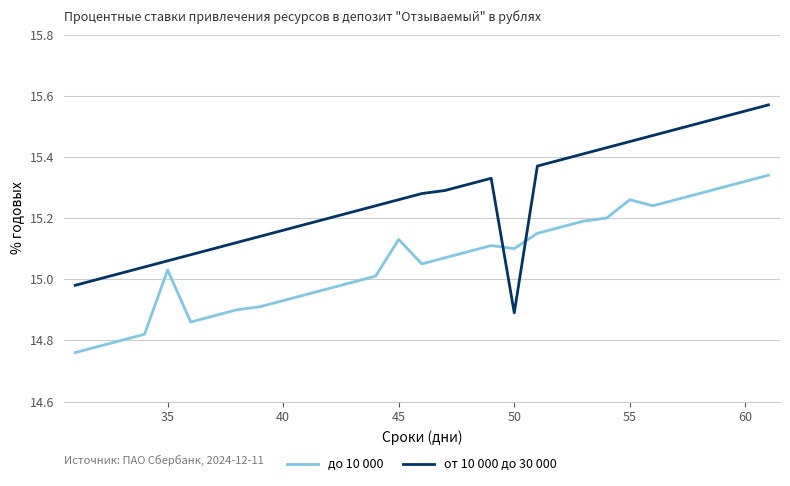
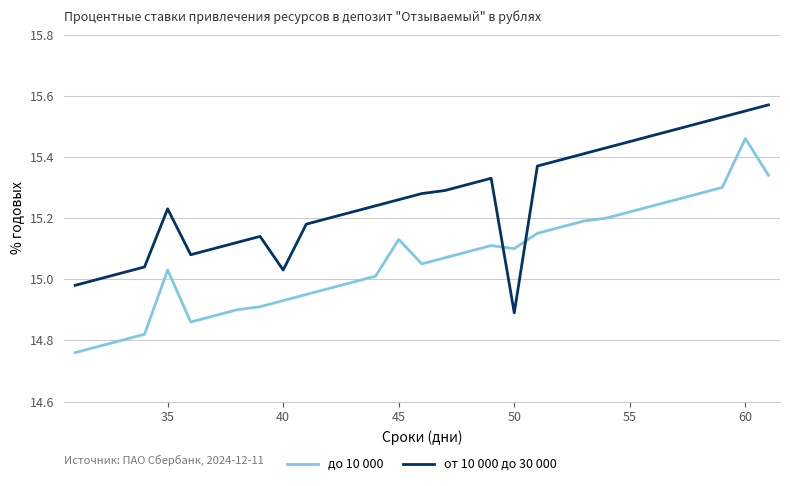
  {
    "до 10 000": {
      "35": 15.03,
      "40": 14.93,
      "45": 15.13,
      "50": 15.10,
-     "55": 15.26,
-     "60": 15.32
+     "55": 15.22,
+     "60": 15.46
    },
    "от 10 000 до 30 000": {
-     "35": 15.06,
-     "40": 15.16,
+     "35": 15.23,
+     "40": 15.03,
      "45": 15.26,
      "50": 14.89,
      "55": 15.45,
      "60": 15.55
    }
  }
